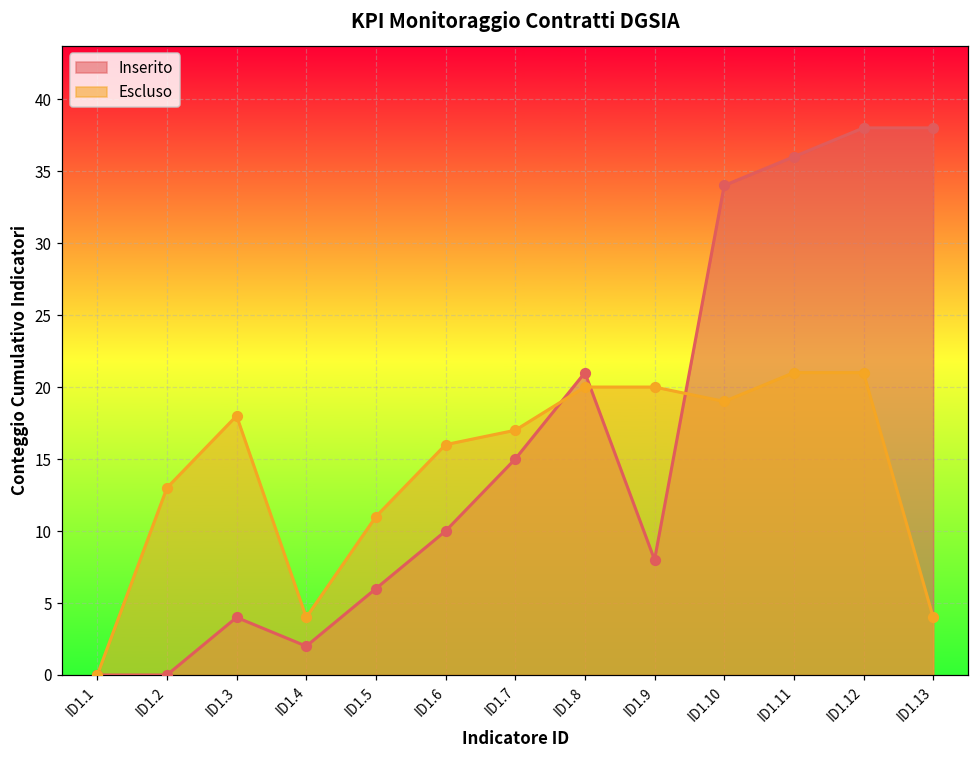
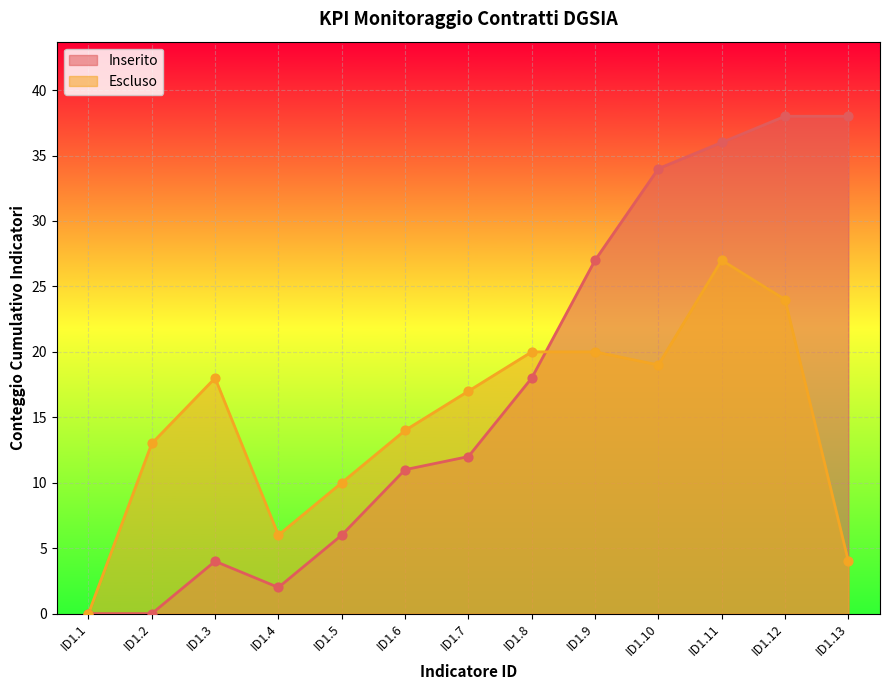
  {
    "Inserito": {
      "ID1.2": 0,
      "ID1.3": 4,
      "ID1.4": 2,
      "ID1.5": 6,
-     "ID1.6": 10,
-     "ID1.7": 15,
-     "ID1.8": 21,
-     "ID1.9": 8,
+     "ID1.6": 11,
+     "ID1.7": 12,
+     "ID1.8": 18,
+     "ID1.9": 27,
      "ID1.10": 34,
      "ID1.11": 36,
      "ID1.12": 38,
      "ID1.13": 38
    },
    "Escluso": {
      "ID1.2": 13,
      "ID1.3": 18,
-     "ID1.4": 4,
-     "ID1.5": 11,
-     "ID1.6": 16,
+     "ID1.4": 6,
+     "ID1.5": 10,
+     "ID1.6": 14,
      "ID1.7": 17,
      "ID1.8": 20,
      "ID1.9": 20,
      "ID1.10": 19,
-     "ID1.11": 21,
-     "ID1.12": 21,
+     "ID1.11": 27,
+     "ID1.12": 24,
      "ID1.13": 4
    }
  }
